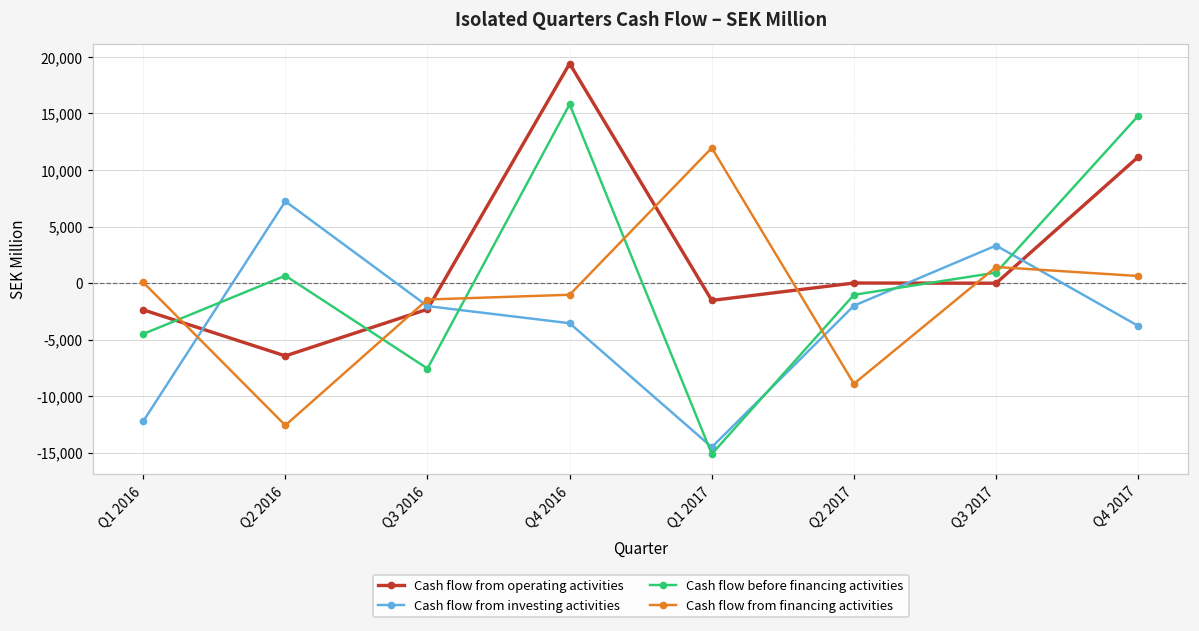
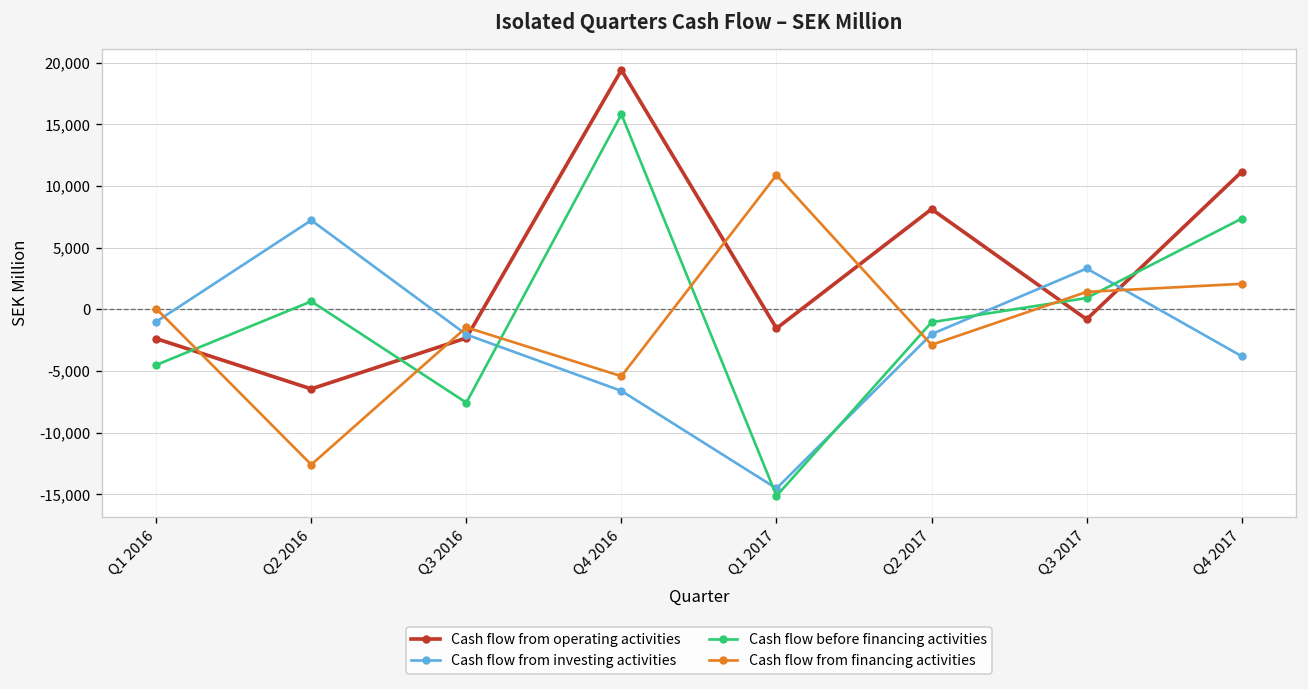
  {
    "Cash flow from operating activities": {
      "Q1 2016": "-2,400",
      "Q2 2016": "-6,400",
      "Q3 2016": "-2,300",
      "Q4 2016": "19,400",
      "Q1 2017": "-1,500",
-     "Q2 2017": "0",
-     "Q3 2017": "0",
+     "Q2 2017": "8,100",
+     "Q3 2017": "-800",
      "Q4 2017": "11,200"
    },
    "Cash flow from investing activities": {
-     "Q1 2016": "-12,200",
+     "Q1 2016": "-1,000",
      "Q2 2016": "7,200",
      "Q3 2016": "-2,000",
-     "Q4 2016": "-3,600",
+     "Q4 2016": "-6,600",
      "Q1 2017": "-14,500",
      "Q2 2017": "-2,000",
      "Q3 2017": "3,300",
      "Q4 2017": "-3,800"
    },
    "Cash flow before financing activities": {
      "Q1 2016": "-4,500",
      "Q2 2016": "700",
      "Q3 2016": "-7,600",
      "Q4 2016": "15,800",
      "Q1 2017": "-15,100",
      "Q2 2017": "-1,000",
      "Q3 2017": "900",
-     "Q4 2017": "14,800"
+     "Q4 2017": "7,400"
    },
    "Cash flow from financing activities": {
      "Q1 2016": "100",
      "Q2 2016": "-12,600",
      "Q3 2016": "-1,500",
-     "Q4 2016": "-1,000",
-     "Q1 2017": "12,000",
-     "Q2 2017": "-8,900",
+     "Q4 2016": "-5,400",
+     "Q1 2017": "10,900",
+     "Q2 2017": "-2,900",
      "Q3 2017": "1,400",
-     "Q4 2017": "600"
+     "Q4 2017": "2,100"
    }
  }
